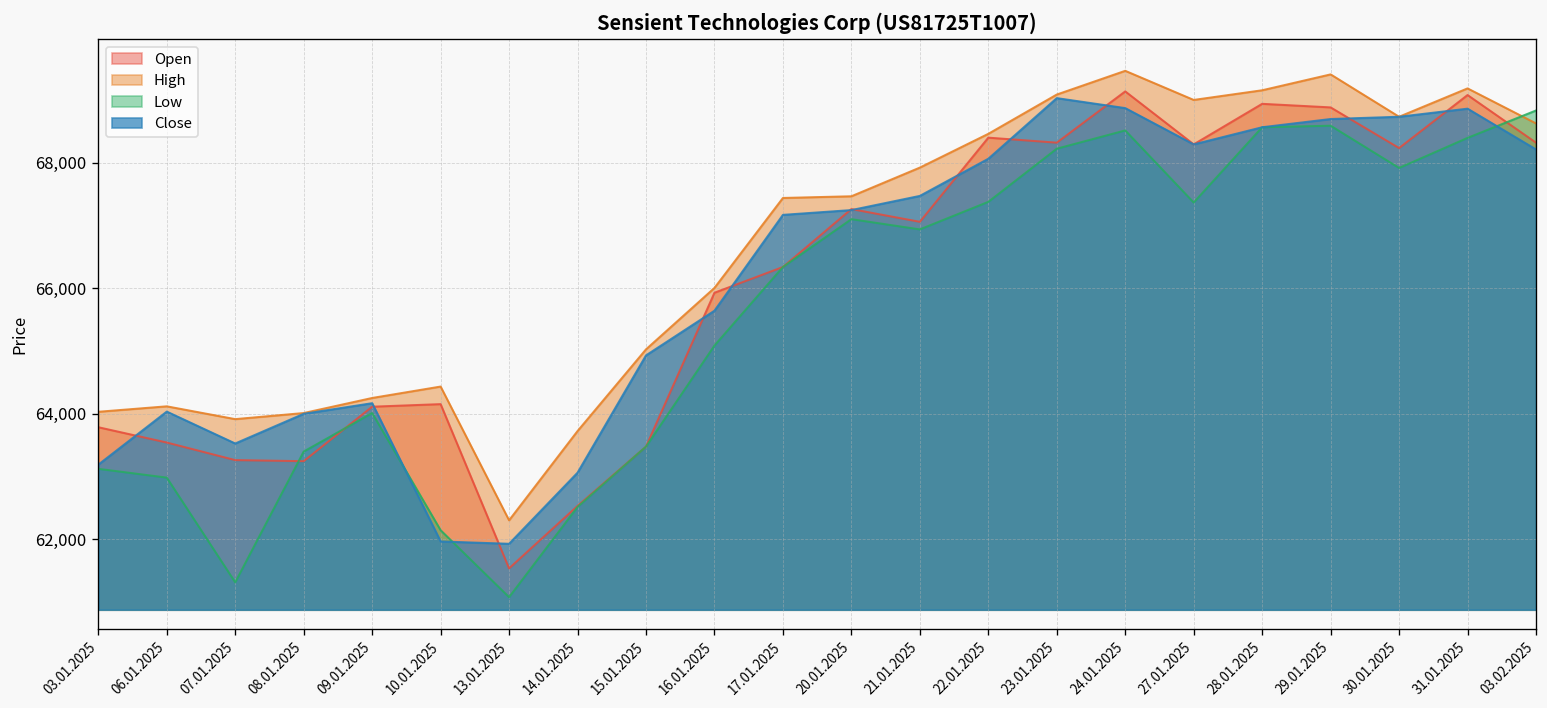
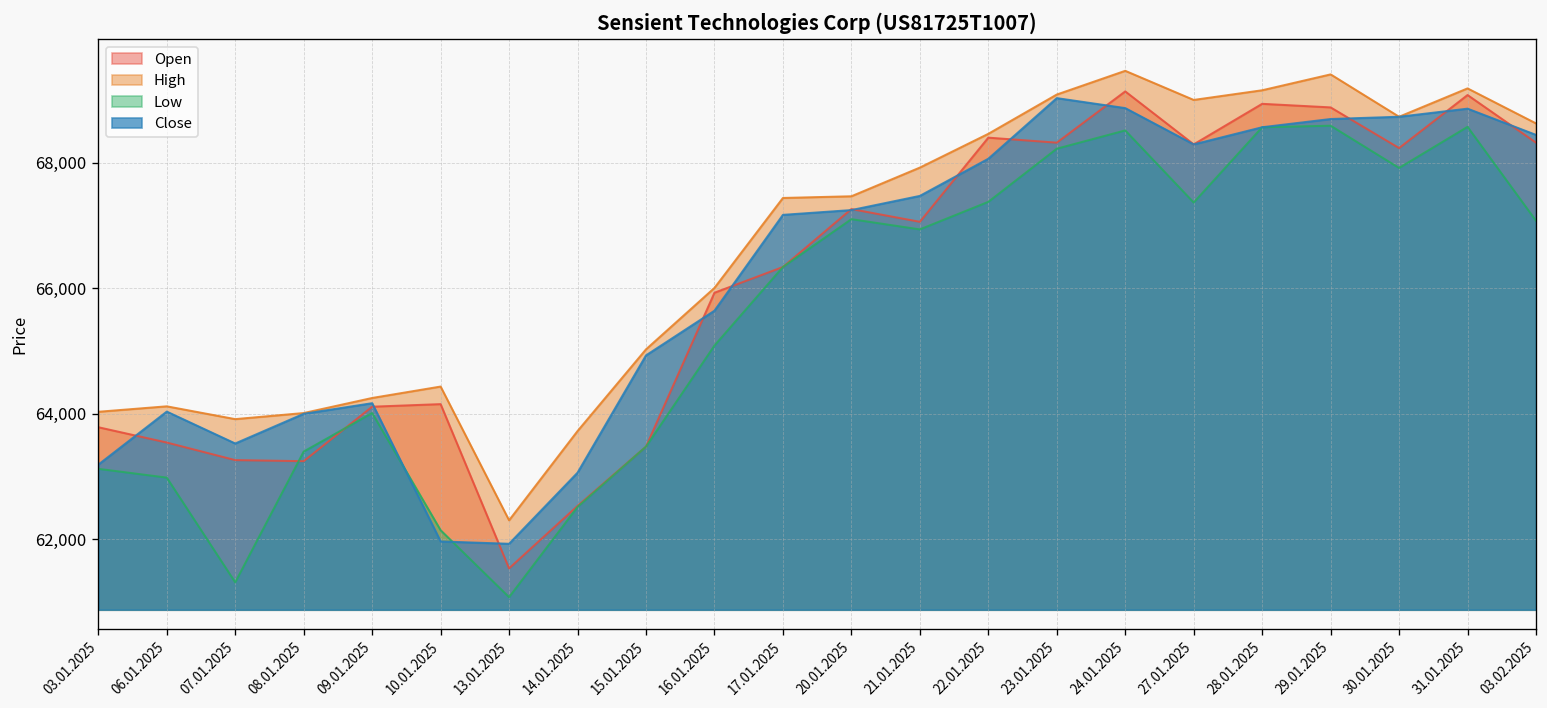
  {
    "Low": {
      "03.01.2025": "63,100",
      "06.01.2025": "63,000",
      "07.01.2025": "61,300",
      "08.01.2025": "63,400",
      "09.01.2025": "64,000",
      "10.01.2025": "62,100",
      "13.01.2025": "61,100",
      "16.01.2025": "65,100",
      "20.01.2025": "67,100",
      "21.01.2025": "66,900",
      "22.01.2025": "67,400",
      "23.01.2025": "68,200",
      "24.01.2025": "68,500",
      "27.01.2025": "67,400",
      "29.01.2025": "68,600",
      "30.01.2025": "67,900",
-     "31.01.2025": "68,400",
-     "03.02.2025": "68,800"
+     "31.01.2025": "68,600",
+     "03.02.2025": "67,100"
    },
    "Close": {
      "03.01.2025": "63,200",
      "06.01.2025": "64,000",
      "07.01.2025": "63,500",
      "09.01.2025": "64,200",
      "10.01.2025": "62,000",
      "13.01.2025": "61,900",
      "14.01.2025": "63,100",
      "15.01.2025": "64,900",
      "16.01.2025": "65,600",
      "17.01.2025": "67,200",
      "21.01.2025": "67,500",
      "22.01.2025": "68,100",
      "23.01.2025": "69,000",
      "24.01.2025": "68,900",
      "29.01.2025": "68,700",
      "31.01.2025": "68,900",
-     "03.02.2025": "68,200"
+     "03.02.2025": "68,400"
    }
  }
